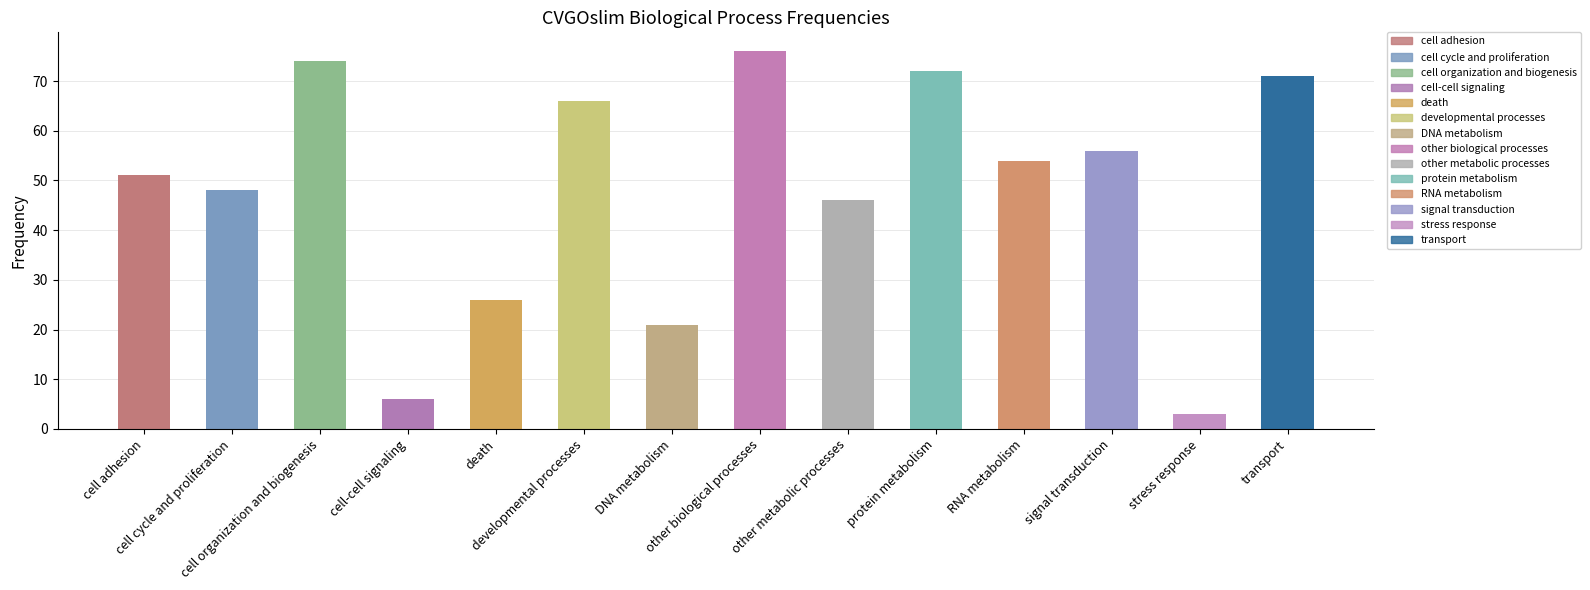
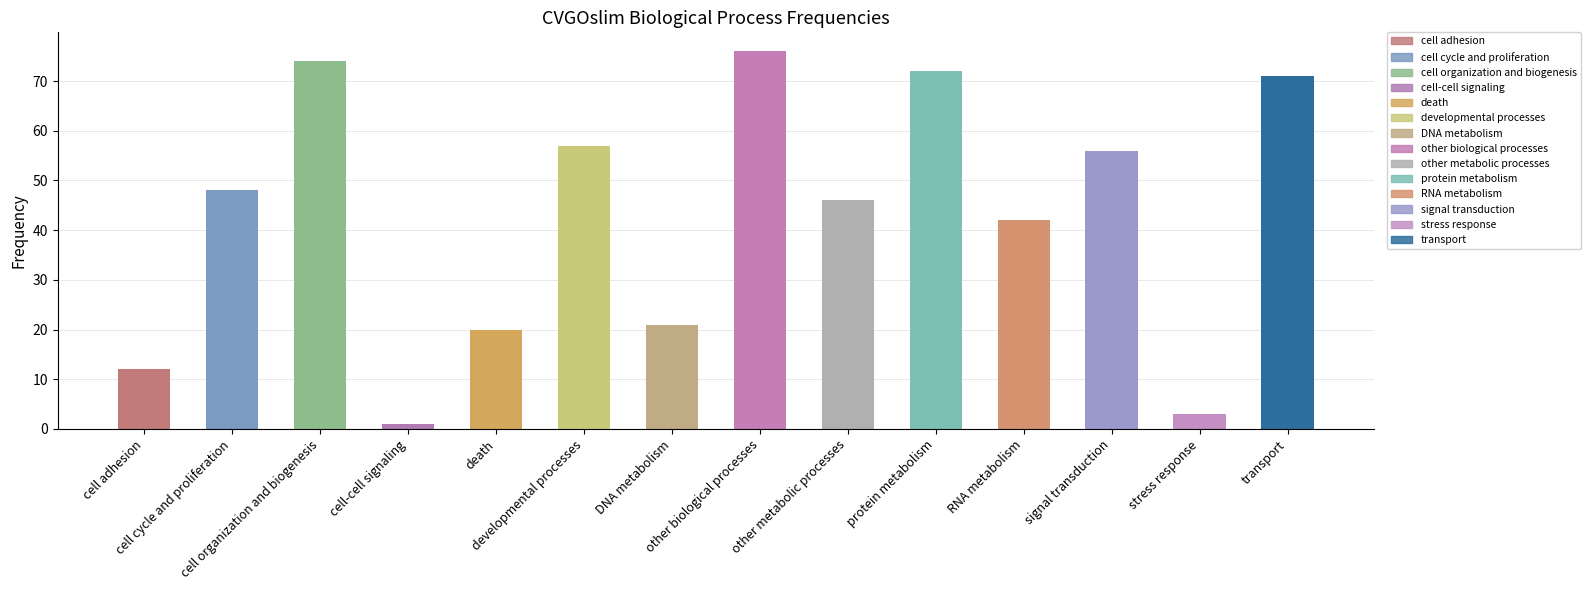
  {
-   "cell adhesion": 51,
+   "cell adhesion": 12,
    "cell cycle and proliferation": 48,
    "cell organization and biogenesis": 74,
-   "cell-cell signaling": 6,
-   "death": 26,
-   "developmental processes": 66,
+   "cell-cell signaling": 1,
+   "death": 20,
+   "developmental processes": 57,
    "DNA metabolism": 21,
    "other biological processes": 76,
    "other metabolic processes": 46,
    "protein metabolism": 72,
-   "RNA metabolism": 54,
+   "RNA metabolism": 42,
    "signal transduction": 56,
    "stress response": 3,
    "transport": 71
  }
